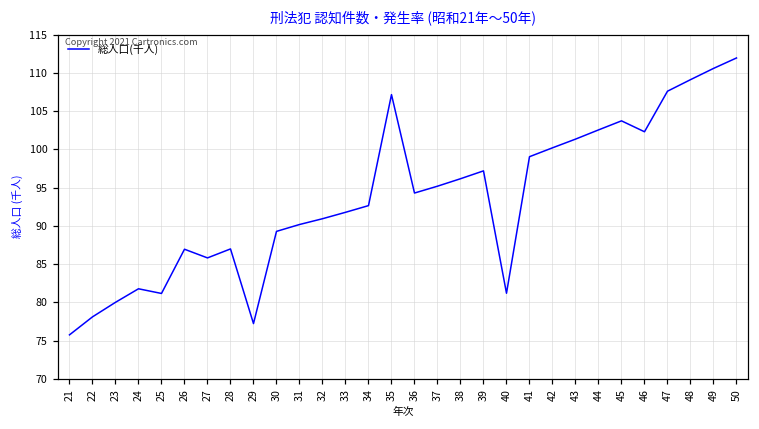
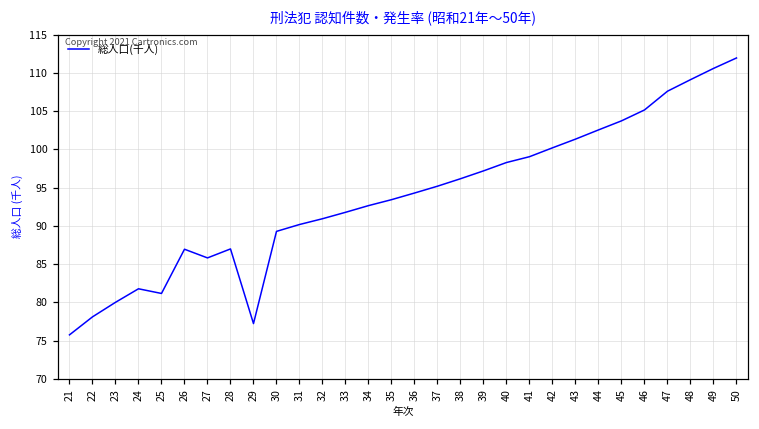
  {
    "21": 76,
    "22": 78,
    "23": 80,
    "24": 82,
    "25": 81,
    "26": 87,
    "27": 86,
    "28": 87,
    "29": 77,
    "30": 89,
    "31": 90,
    "32": 91,
    "33": 92,
    "34": 93,
-   "35": 107,
+   "35": 93,
    "36": 94,
    "37": 95,
    "38": 96,
    "39": 97,
-   "40": 81,
+   "40": 98,
    "41": 99,
    "42": 100,
    "43": 101,
    "44": 103,
    "45": 104,
-   "46": 102,
+   "46": 105,
    "47": 108,
    "48": 109,
    "49": 111,
    "50": 112
  }
